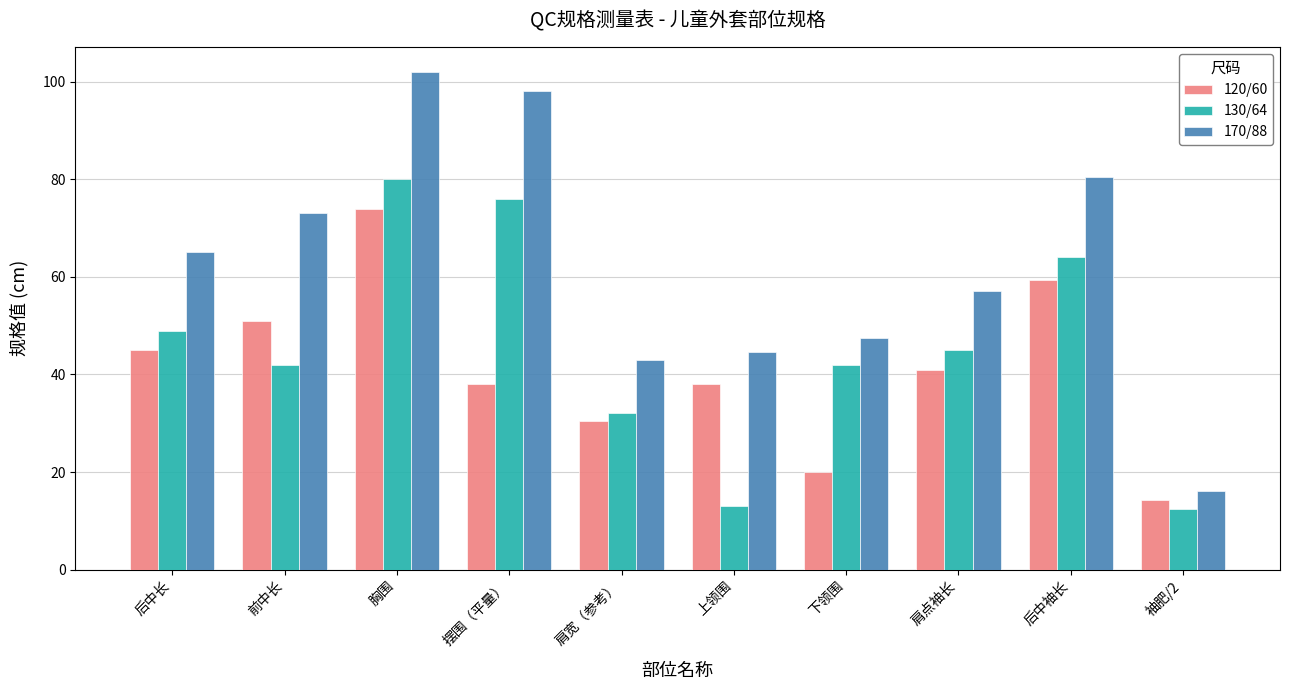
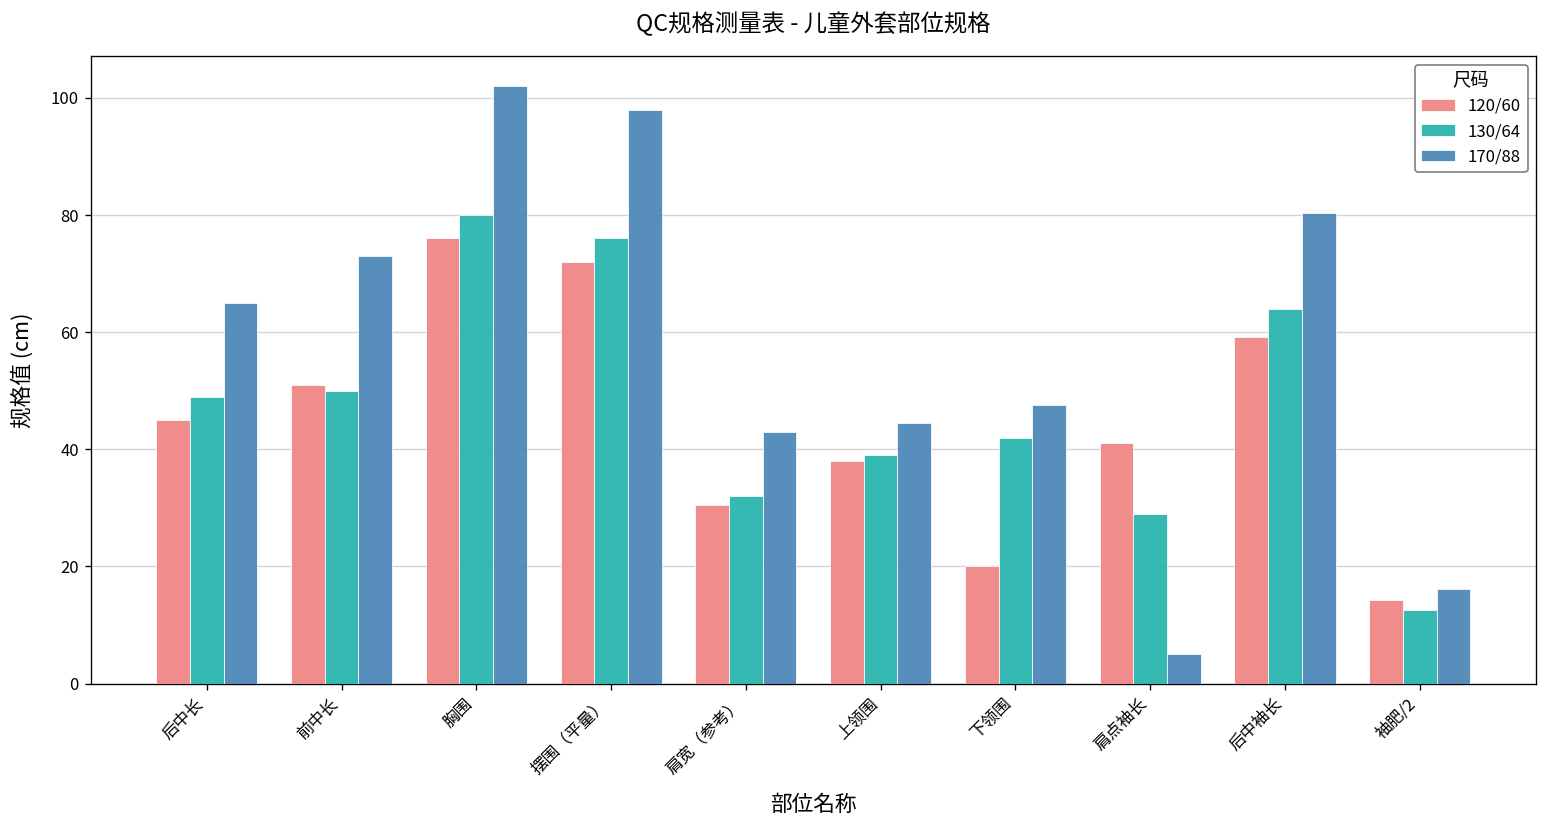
  {
    "120/60": {
      "后中长": 45,
      "前中长": 51,
-     "胸围": 74,
-     "摆围（平量）": 38,
+     "胸围": 76,
+     "摆围（平量）": 72,
      "肩宽（参考）": 31,
      "上领围": 38,
      "下领围": 20,
      "肩点袖长": 41,
      "后中袖长": 59,
      "袖肥/2": 14
    },
    "130/64": {
      "后中长": 49,
-     "前中长": 42,
+     "前中长": 50,
      "胸围": 80,
      "摆围（平量）": 76,
      "肩宽（参考）": 32,
-     "上领围": 13,
+     "上领围": 39,
      "下领围": 42,
-     "肩点袖长": 45,
+     "肩点袖长": 29,
      "后中袖长": 64,
      "袖肥/2": 13
    },
    "170/88": {
      "后中长": 65,
      "前中长": 73,
      "胸围": 102,
      "摆围（平量）": 98,
      "肩宽（参考）": 43,
      "上领围": 45,
      "下领围": 48,
-     "肩点袖长": 57,
+     "肩点袖长": 5,
      "后中袖长": 80,
      "袖肥/2": 16
    }
  }
